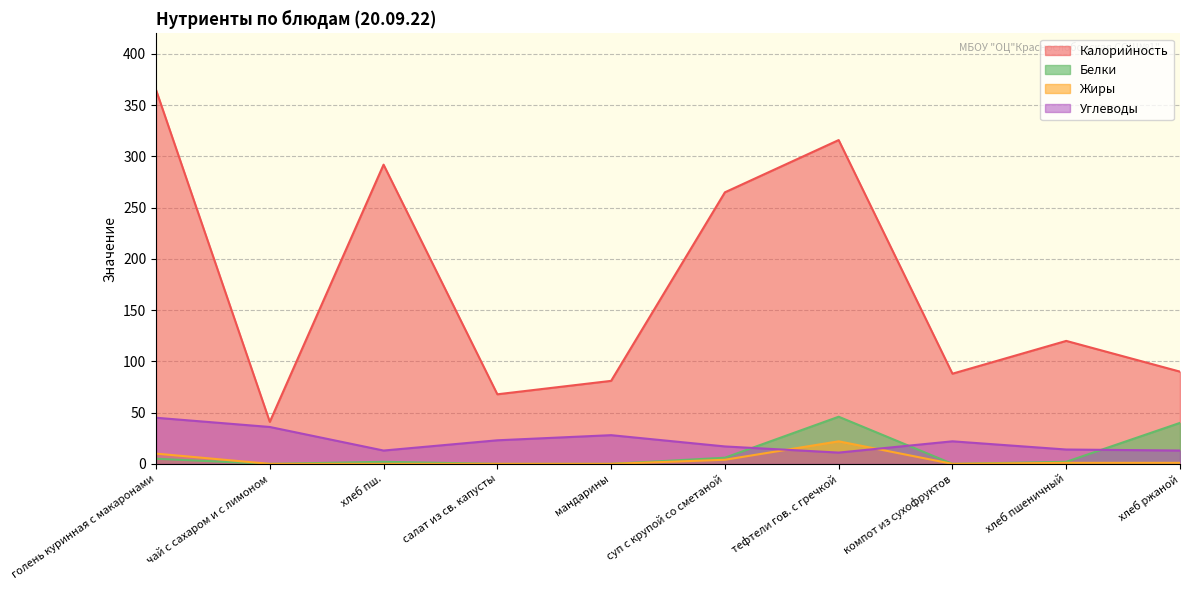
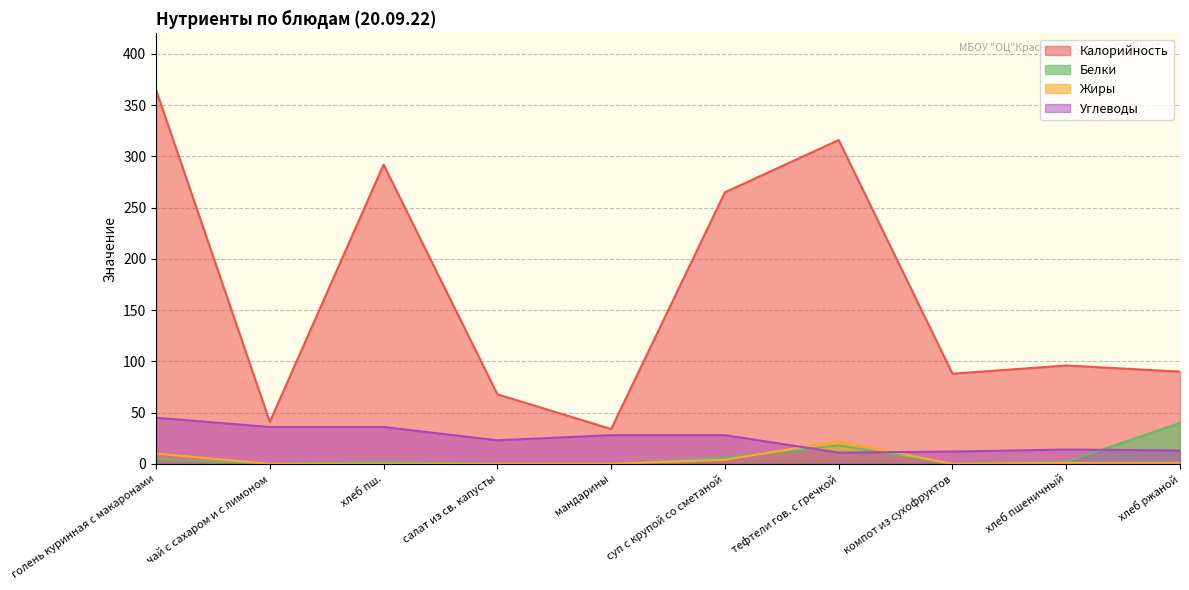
  {
    "Калорийность": {
      "голень куринная с макаронами": 365,
      "чай с сахаром и с лимоном": 41,
      "хлеб пш.": 292,
      "салат из св. капусты": 68,
-     "мандарины": 81,
+     "мандарины": 34,
      "суп с крупой со сметаной": 265,
      "тефтели гов. с гречкой": 316,
      "компот из сухофруктов": 88,
-     "хлеб пшеничный": 120,
+     "хлеб пшеничный": 96,
      "хлеб ржаной": 90
    },
    "Белки": {
      "голень куринная с макаронами": 5,
-     "тефтели гов. с гречкой": 46,
+     "тефтели гов. с гречкой": 18,
      "хлеб ржаной": 40
    },
    "Жиры": {
      "голень куринная с макаронами": 10,
      "тефтели гов. с гречкой": 22,
      "хлеб ржаной": 1
    },
    "Углеводы": {
      "голень куринная с макаронами": 45,
      "чай с сахаром и с лимоном": 36,
-     "хлеб пш.": 13,
+     "хлеб пш.": 36,
      "салат из св. капусты": 23,
      "мандарины": 28,
-     "суп с крупой со сметаной": 17,
+     "суп с крупой со сметаной": 28,
      "тефтели гов. с гречкой": 11,
-     "компот из сухофруктов": 22,
+     "компот из сухофруктов": 12,
      "хлеб пшеничный": 14,
      "хлеб ржаной": 13
    }
  }
